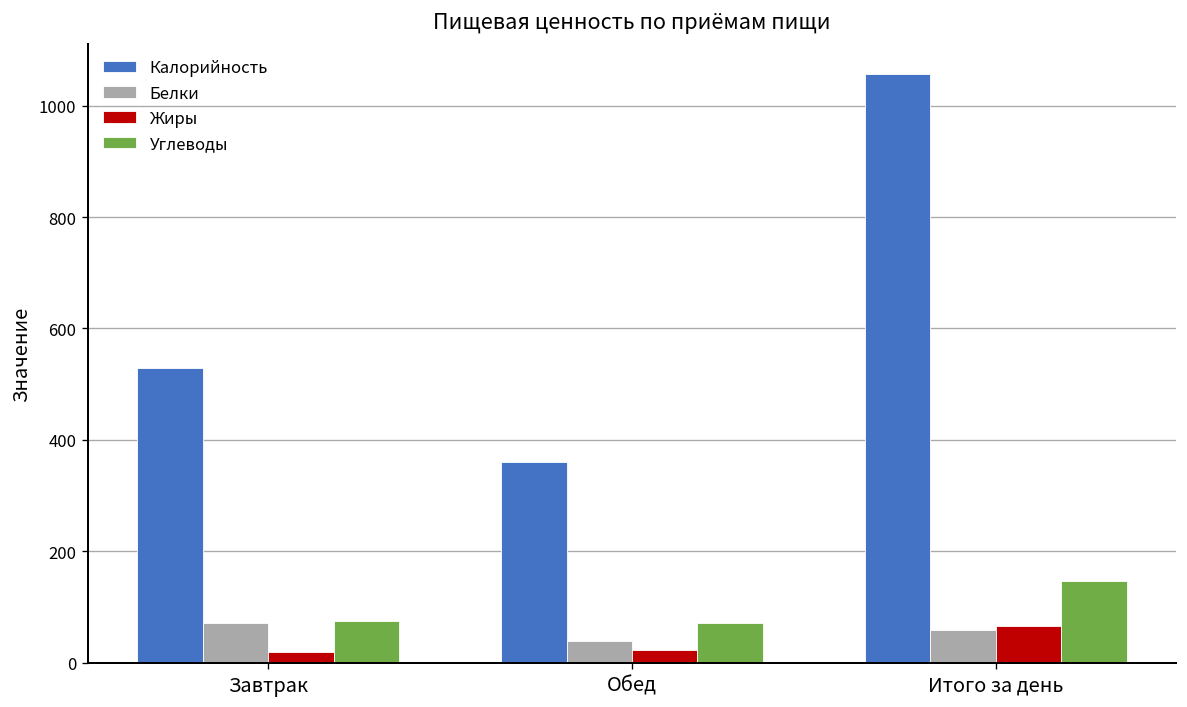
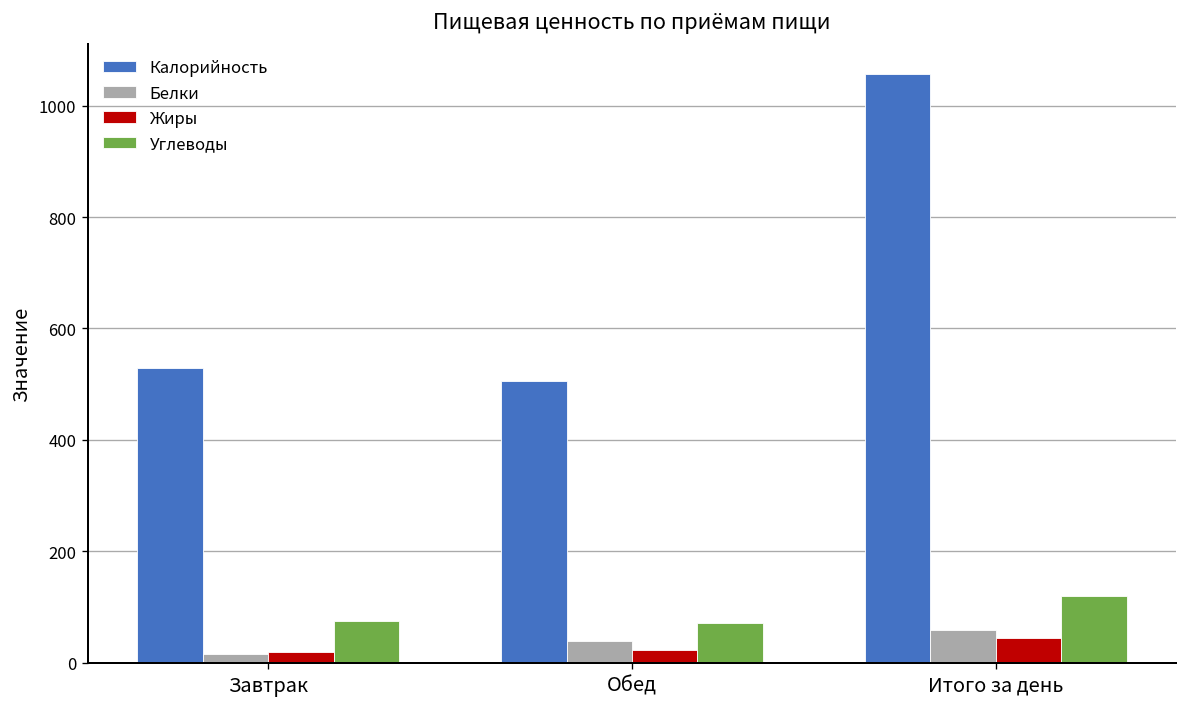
  {
    "Калорийность": {
      "Завтрак": 530,
-     "Обед": 360,
+     "Обед": 510,
      "Итого за день": 1060
    },
    "Белки": {
-     "Завтрак": 70,
+     "Завтрак": 20,
      "Обед": 40,
      "Итого за день": 60
    },
    "Жиры": {
      "Завтрак": 20,
      "Обед": 20,
-     "Итого за день": 70
+     "Итого за день": 40
    },
    "Углеводы": {
      "Завтрак": 70,
      "Обед": 70,
-     "Итого за день": 150
+     "Итого за день": 120
    }
  }
